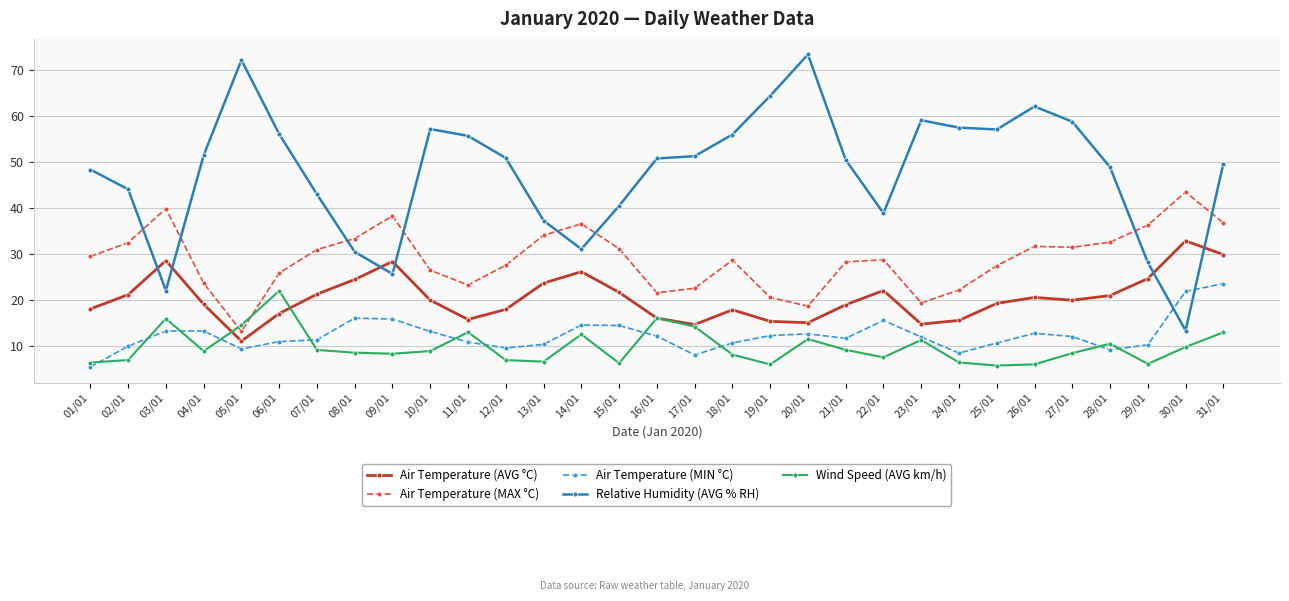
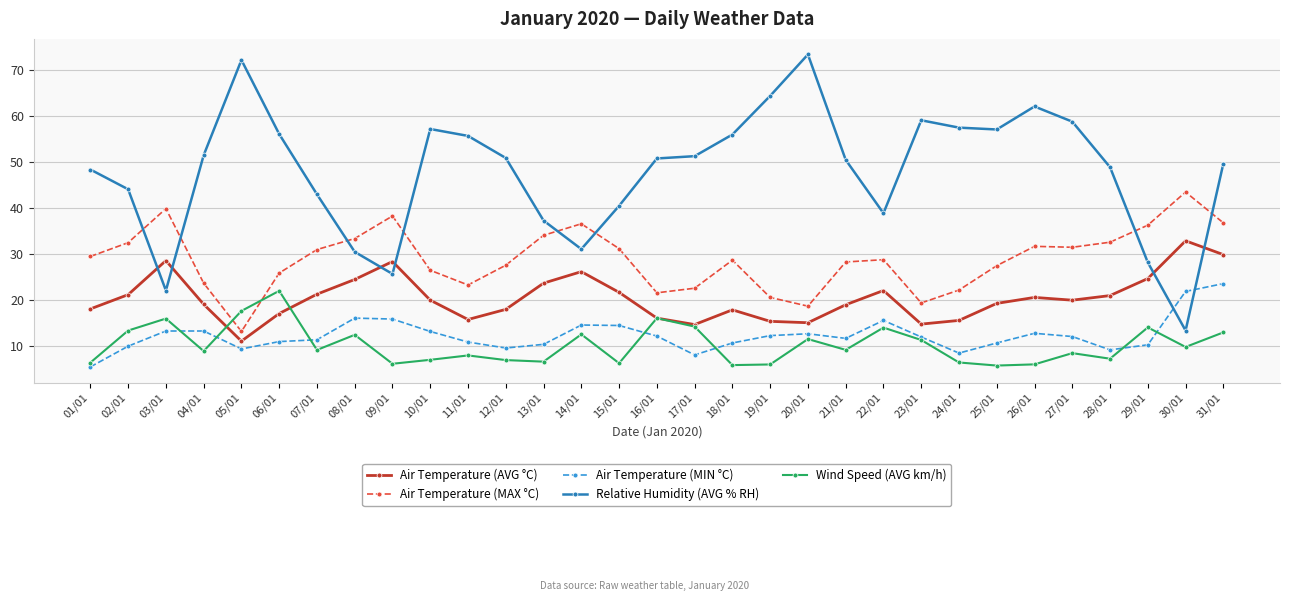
  {
    "Wind Speed (AVG km/h)": {
      "01/01": 6,
-     "02/01": 7,
+     "02/01": 13,
      "03/01": 16,
      "04/01": 9,
-     "05/01": 15,
+     "05/01": 18,
      "06/01": 22,
      "07/01": 9,
-     "08/01": 9,
-     "09/01": 8,
-     "10/01": 9,
-     "11/01": 13,
+     "08/01": 12,
+     "09/01": 6,
+     "10/01": 7,
+     "11/01": 8,
      "12/01": 7,
      "13/01": 7,
      "14/01": 13,
      "15/01": 6,
-     "18/01": 8,
+     "18/01": 6,
      "19/01": 6,
      "20/01": 12,
      "21/01": 9,
-     "22/01": 8,
+     "22/01": 14,
      "23/01": 11,
      "24/01": 6,
      "25/01": 6,
      "26/01": 6,
      "27/01": 8,
-     "28/01": 11,
-     "29/01": 6,
+     "28/01": 7,
+     "29/01": 14,
      "30/01": 10,
      "31/01": 13
    }
  }
